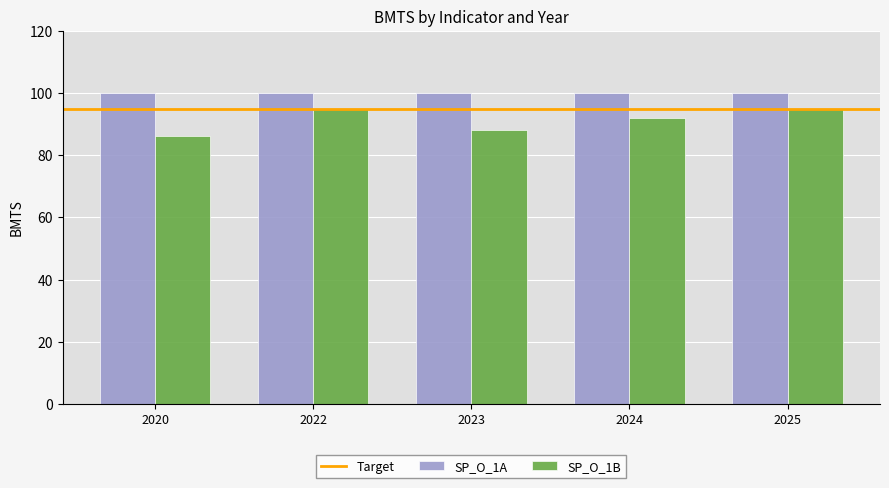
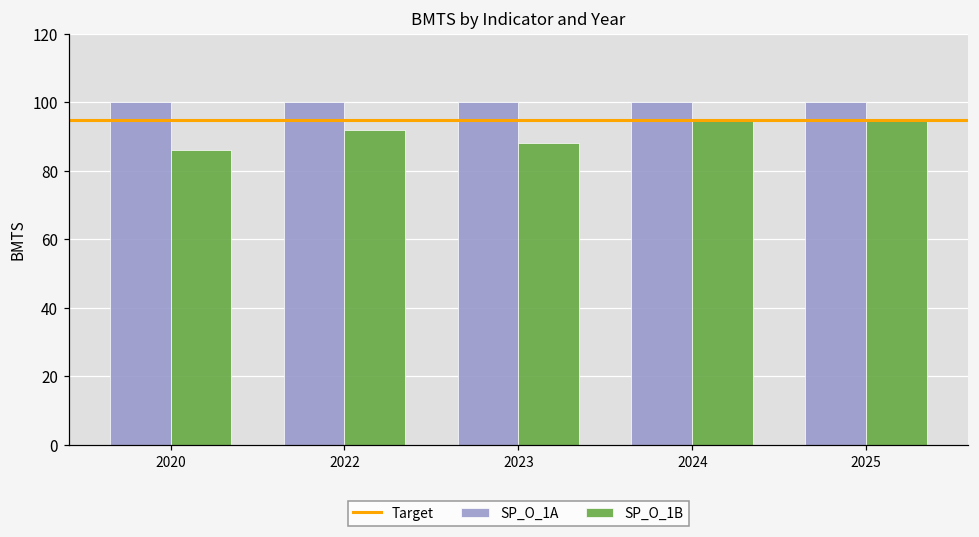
  {
    "SP_O_1A": {
      "2020": 100,
      "2022": 100,
      "2023": 100,
      "2024": 100,
      "2025": 100
    },
    "SP_O_1B": {
      "2020": 86,
-     "2022": 95,
+     "2022": 92,
      "2023": 88,
-     "2024": 92,
+     "2024": 95,
      "2025": 95
    }
  }
